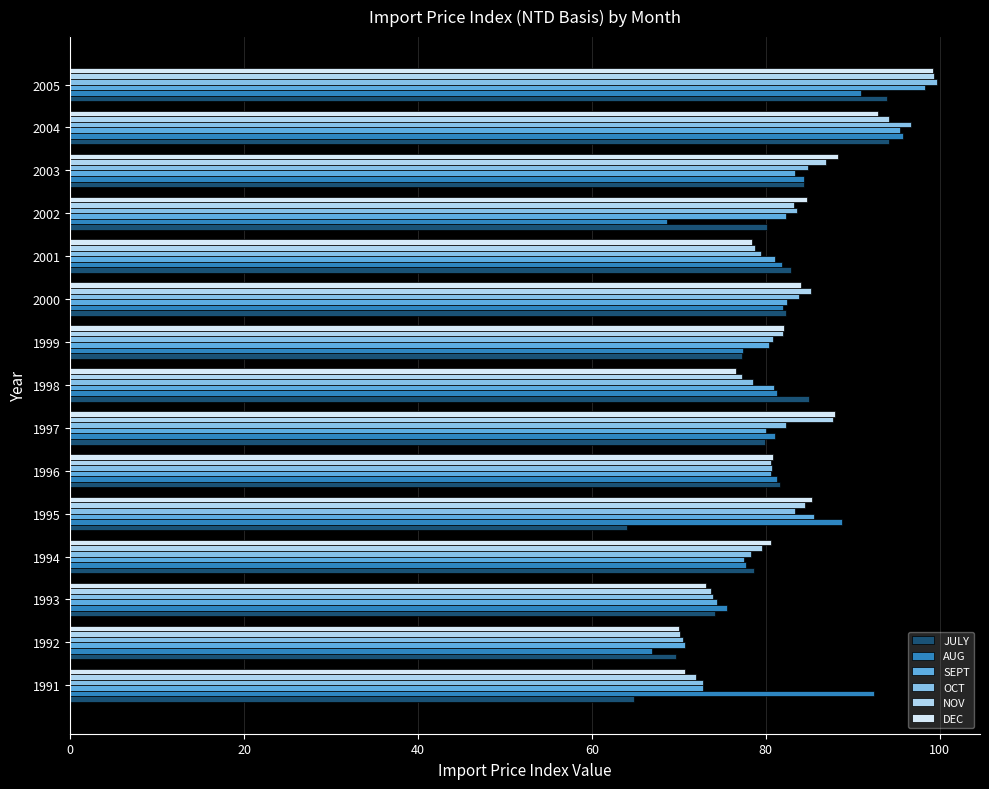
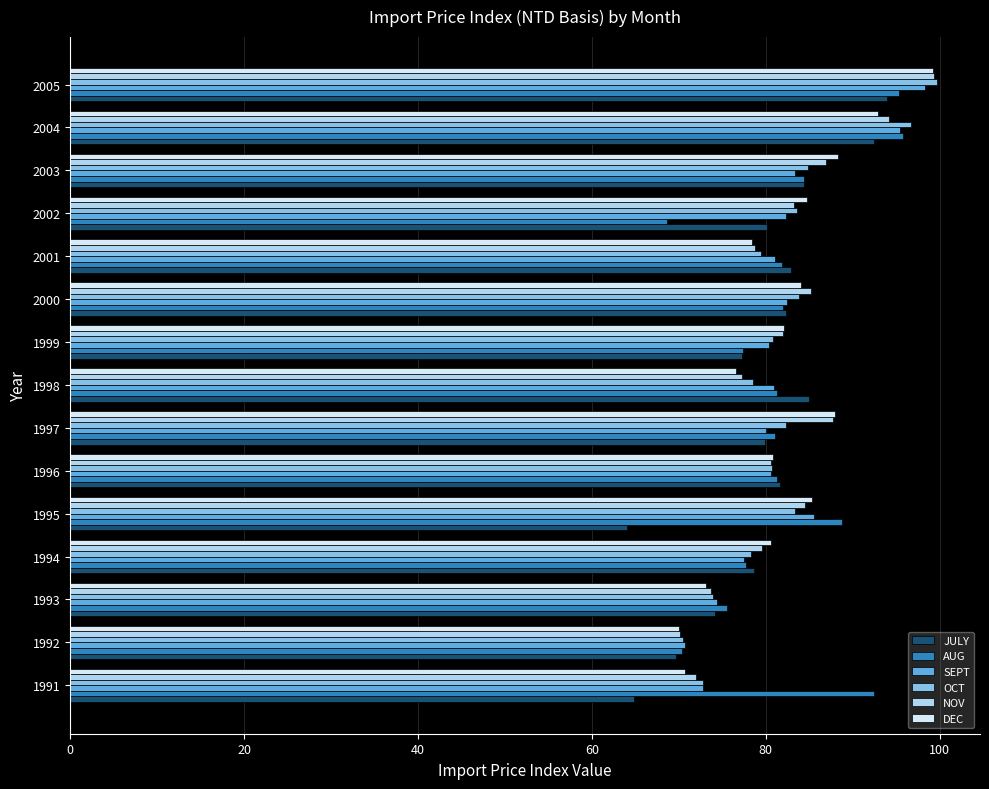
  {
    "JULY": {
      "2005": 94,
-     "2004": 94,
+     "2004": 92,
      "2003": 84,
      "2002": 80,
      "2001": 83,
      "2000": 82,
      "1999": 77,
      "1998": 85,
      "1997": 80,
      "1996": 82,
      "1995": 64,
      "1994": 79,
      "1993": 74,
      "1992": 70,
      "1991": 65
    },
    "AUG": {
-     "2005": 91,
+     "2005": 95,
      "2004": 96,
      "2003": 84,
      "2002": 69,
      "2001": 82,
      "2000": 82,
      "1999": 77,
      "1998": 81,
      "1997": 81,
      "1996": 81,
      "1995": 89,
      "1994": 78,
      "1993": 76,
-     "1992": 67,
+     "1992": 70,
      "1991": 92
    }
  }
